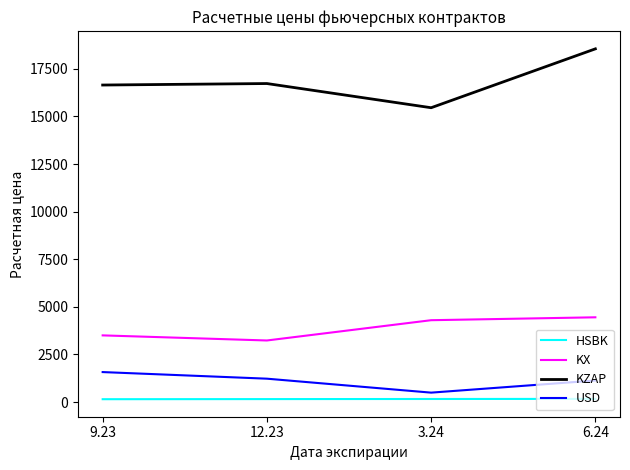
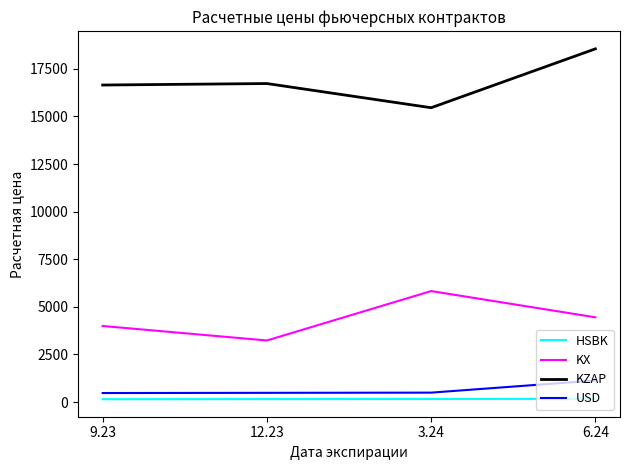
  {
    "HSBK": {
      "9.23": 100,
      "12.23": 200,
      "3.24": 200
    },
    "KX": {
-     "9.23": 3500,
+     "9.23": 4000,
      "12.23": 3200,
-     "3.24": 4300,
+     "3.24": 5800,
      "6.24": 4500
    },
    "KZAP": {
      "9.23": 16600,
      "12.23": 16700,
      "3.24": 15500,
      "6.24": 18500
    },
    "USD": {
-     "9.23": 1600,
-     "12.23": 1200,
+     "9.23": 500,
+     "12.23": 500,
      "3.24": 500
    }
  }
